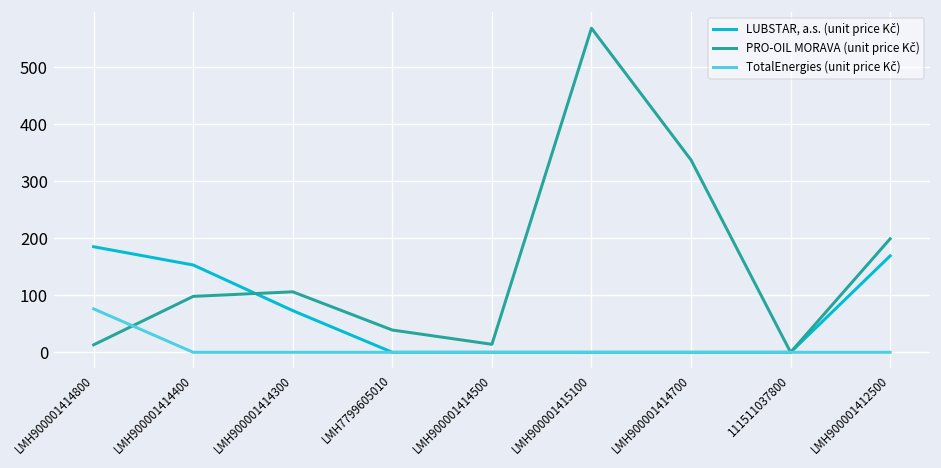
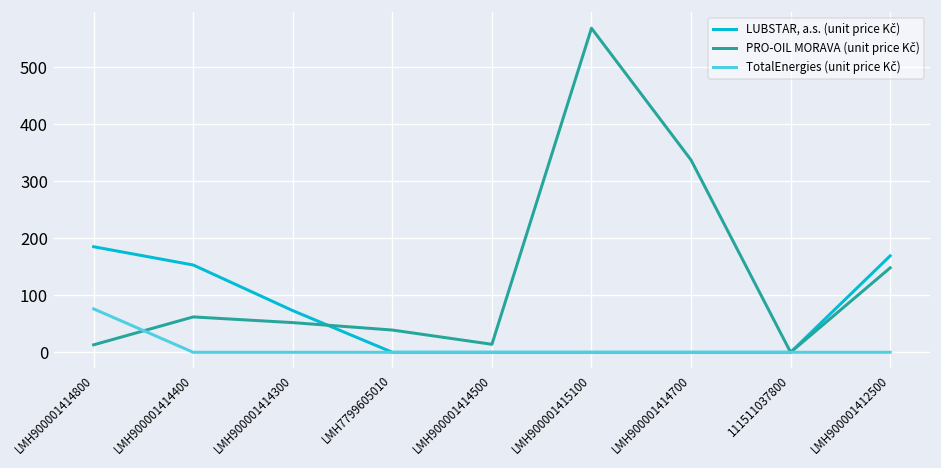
  {
    "LUBSTAR, a.s. (unit price Kč)": {
      "LMH900001414800": 190,
      "LMH900001414400": 150,
      "LMH900001414300": 70,
      "LMH900001412500": 170
    },
    "PRO-OIL MORAVA (unit price Kč)": {
      "LMH900001414800": 10,
-     "LMH900001414400": 100,
-     "LMH900001414300": 110,
+     "LMH900001414400": 60,
+     "LMH900001414300": 50,
      "LMH7799605010": 40,
      "LMH900001414500": 10,
      "LMH900001415100": 570,
      "LMH900001414700": 340,
-     "LMH900001412500": 200
+     "LMH900001412500": 150
    },
    "TotalEnergies (unit price Kč)": {
      "LMH900001414800": 80,
      "LMH900001414400": 0,
      "LMH900001414300": 0,
      "LMH900001412500": 0
    }
  }
